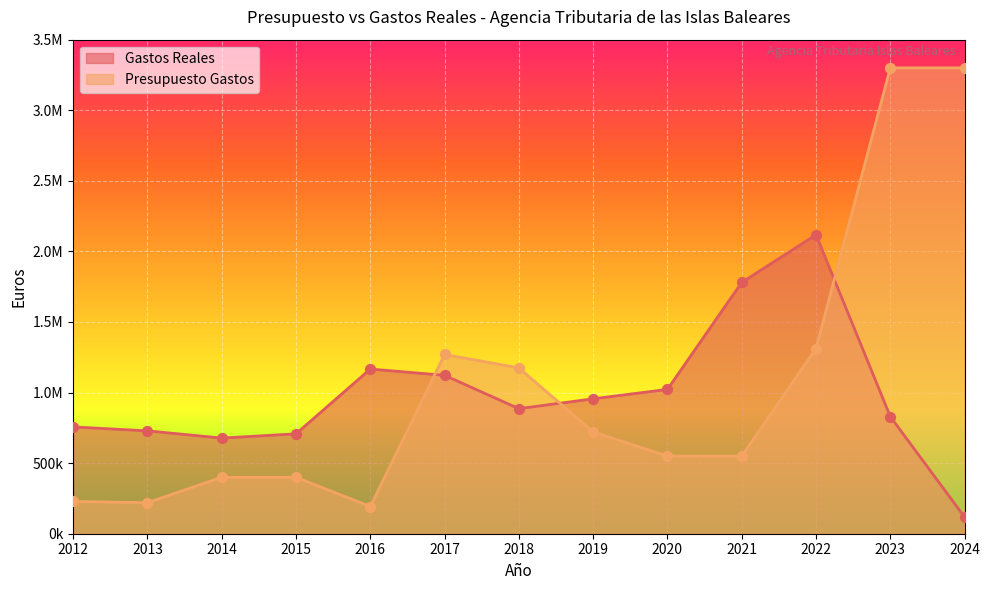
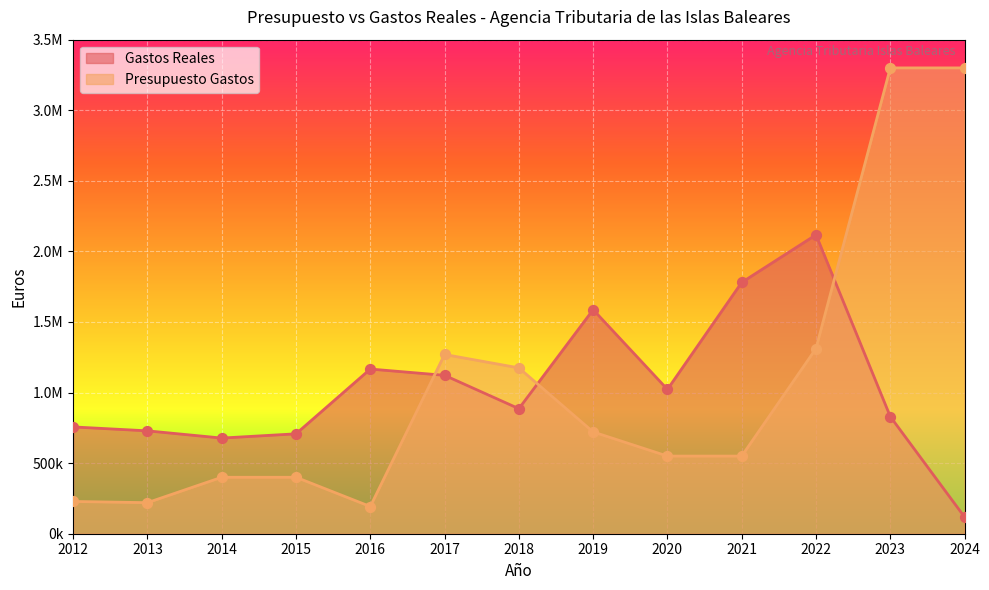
  {
    "Gastos Reales": {
      "2012": 760000,
      "2013": 730000,
      "2014": 680000,
      "2015": 710000,
      "2016": 1170000,
      "2017": 1120000,
      "2018": 890000,
-     "2019": 960000,
+     "2019": 1590000,
      "2020": 1020000,
      "2021": 1780000,
      "2022": 2120000,
      "2023": 830000,
      "2024": 120000
    },
    "Presupuesto Gastos": {
      "2012": 230000,
      "2013": 220000,
      "2014": 400000,
      "2015": 400000,
      "2016": 190000,
      "2017": 1270000,
      "2018": 1180000,
      "2019": 720000,
      "2020": 550000,
      "2021": 550000,
      "2022": 1310000,
      "2023": 3300000,
      "2024": 3300000
    }
  }
